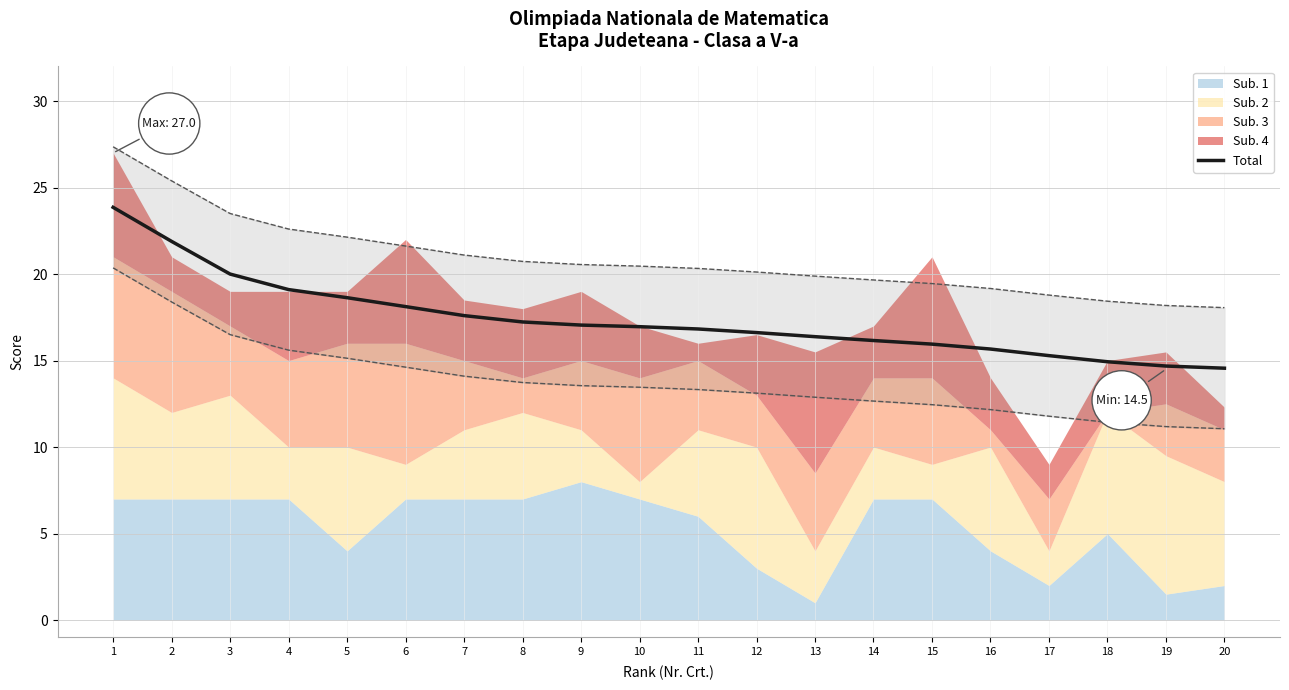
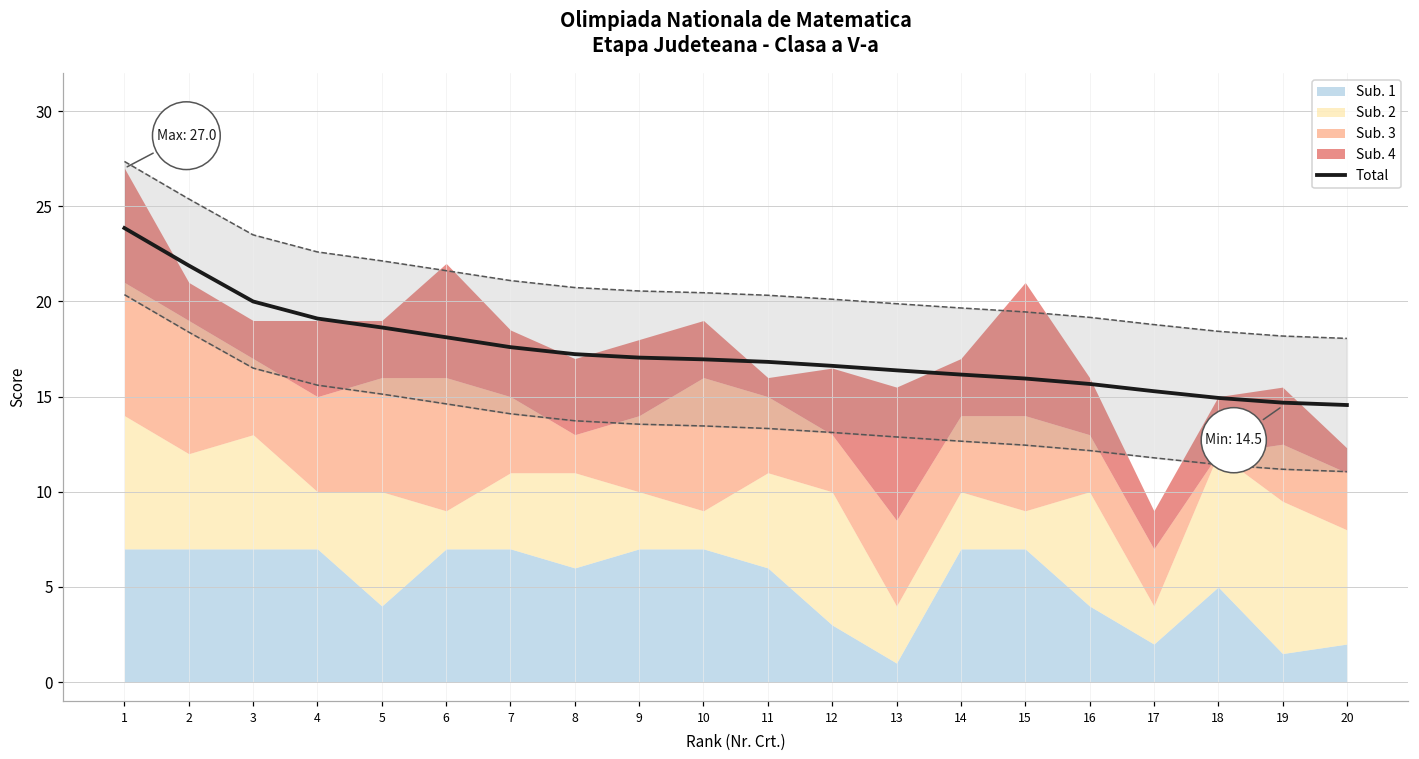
  {
    "Sub. 1": {
      "1": 7,
      "2": 7,
      "3": 7,
      "4": 7,
      "5": 4,
      "6": 7,
      "7": 7,
-     "8": 7,
-     "9": 8,
+     "8": 6,
+     "9": 7,
      "10": 7,
      "11": 6,
      "12": 3,
      "13": 1,
      "14": 7,
      "15": 7,
      "16": 4,
      "17": 2,
      "18": 5,
      "19": 1.5,
      "20": 2
    },
    "Sub. 2": {
      "1": 7,
      "2": 5,
      "3": 6,
      "4": 3,
      "5": 6,
      "6": 2,
      "7": 4,
      "8": 5,
      "9": 3,
-     "10": 1,
+     "10": 2,
      "11": 5,
      "12": 7,
      "13": 3,
      "14": 3,
      "15": 2,
      "16": 6,
      "17": 2,
      "19": 8,
      "20": 6
    },
    "Total": {
      "1": 24,
      "2": 22,
      "3": 20,
      "5": 18.6,
      "6": 18,
      "7": 17.6,
      "8": 17.2,
      "9": 17,
      "11": 16.8,
      "13": 16.4,
      "14": 16.2,
      "15": 16,
      "16": 15.7,
      "17": 15.3,
      "19": 14.7,
      "20": 14.6
    },
    "Sub. 3": {
      "1": 7,
      "2": 7,
      "3": 4,
      "4": 5,
      "5": 6,
      "6": 7,
      "7": 4,
      "8": 2,
      "9": 4,
-     "10": 6,
+     "10": 7,
      "11": 4,
      "13": 4.5,
      "14": 4,
      "15": 5,
-     "16": 1,
+     "16": 3,
      "17": 3
    },
    "Sub. 4": {
      "2": 2,
      "3": 2,
      "5": 3,
      "6": 6,
      "7": 3.5,
      "8": 4,
      "9": 4,
      "11": 1,
      "13": 7,
      "14": 3,
      "15": 7,
      "16": 3,
      "17": 2,
      "19": 3,
      "20": 1.3
    }
  }
